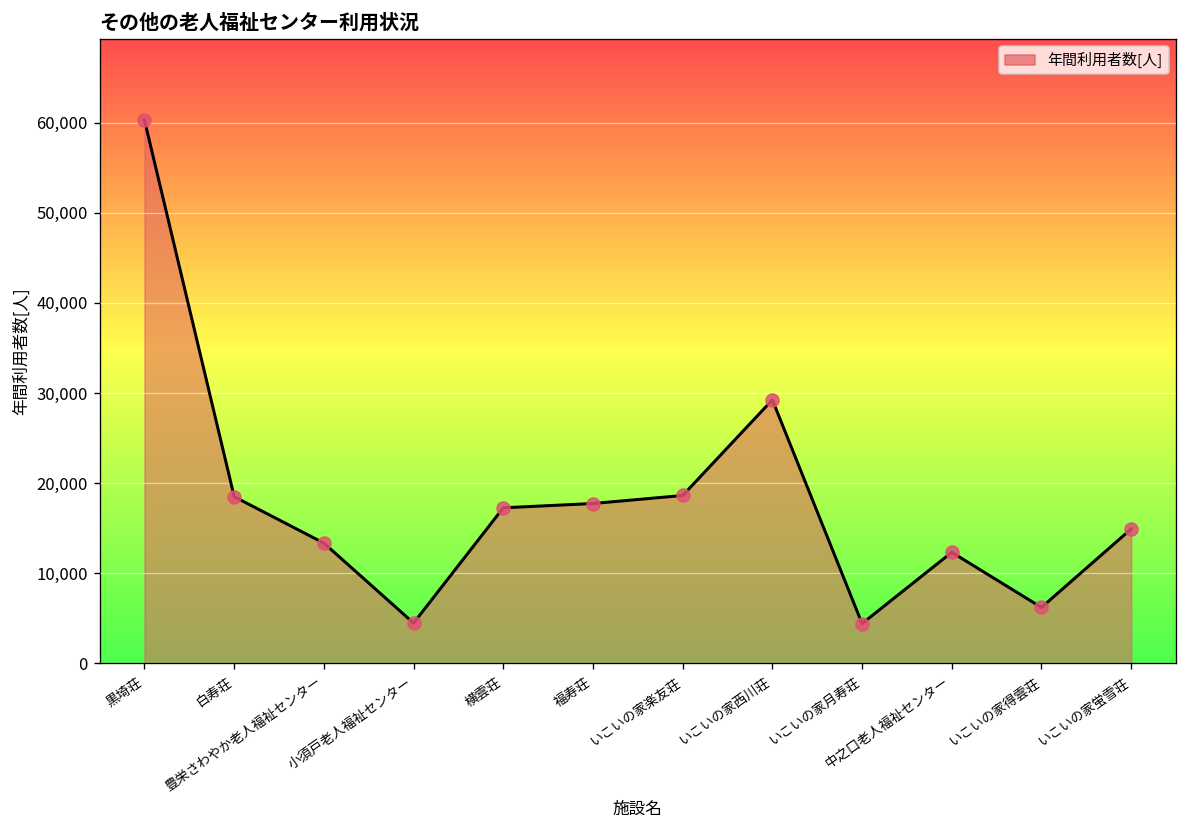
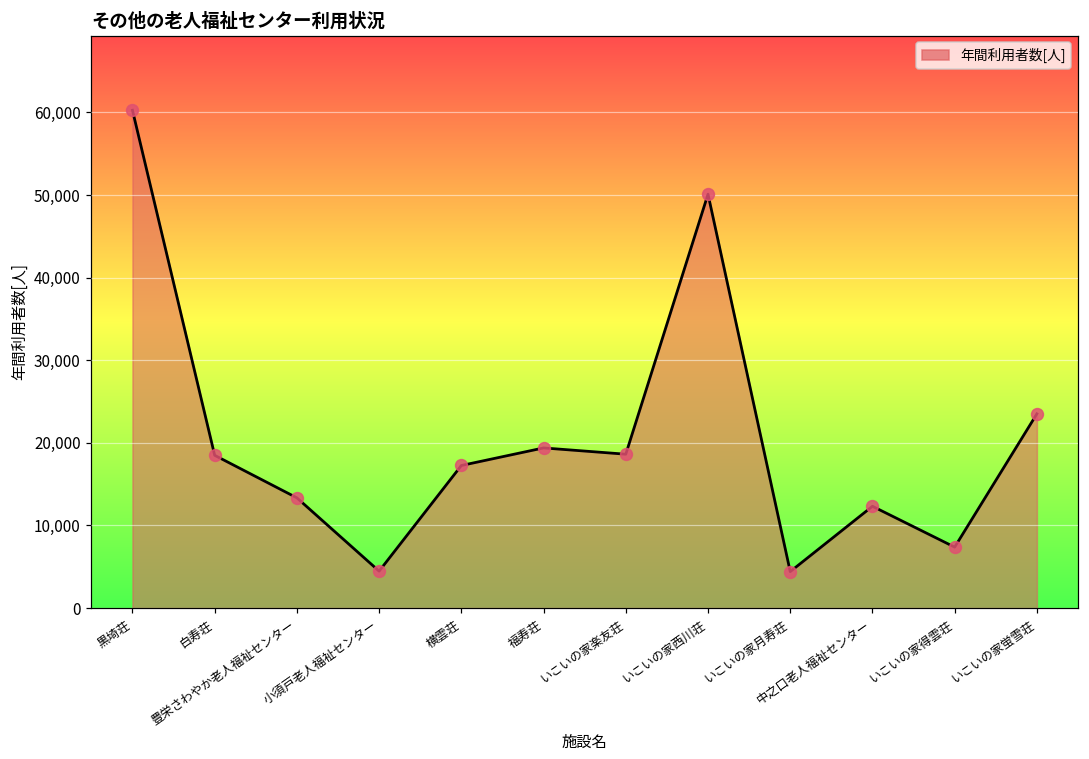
  {
    "黒埼荘": "60,000",
    "白寿荘": "18,000",
    "豊栄さわやか老人福祉センター": "13,000",
    "小須戸老人福祉センター": "4,000",
    "横雲荘": "17,000",
-   "福寿荘": "18,000",
+   "福寿荘": "19,000",
    "いこいの家楽友荘": "19,000",
-   "いこいの家西川荘": "29,000",
+   "いこいの家西川荘": "50,000",
    "いこいの家月寿荘": "4,000",
    "中之口老人福祉センター": "12,000",
-   "いこいの家得雲荘": "6,000",
-   "いこいの家蛍雪荘": "15,000"
+   "いこいの家得雲荘": "7,000",
+   "いこいの家蛍雪荘": "24,000"
  }
